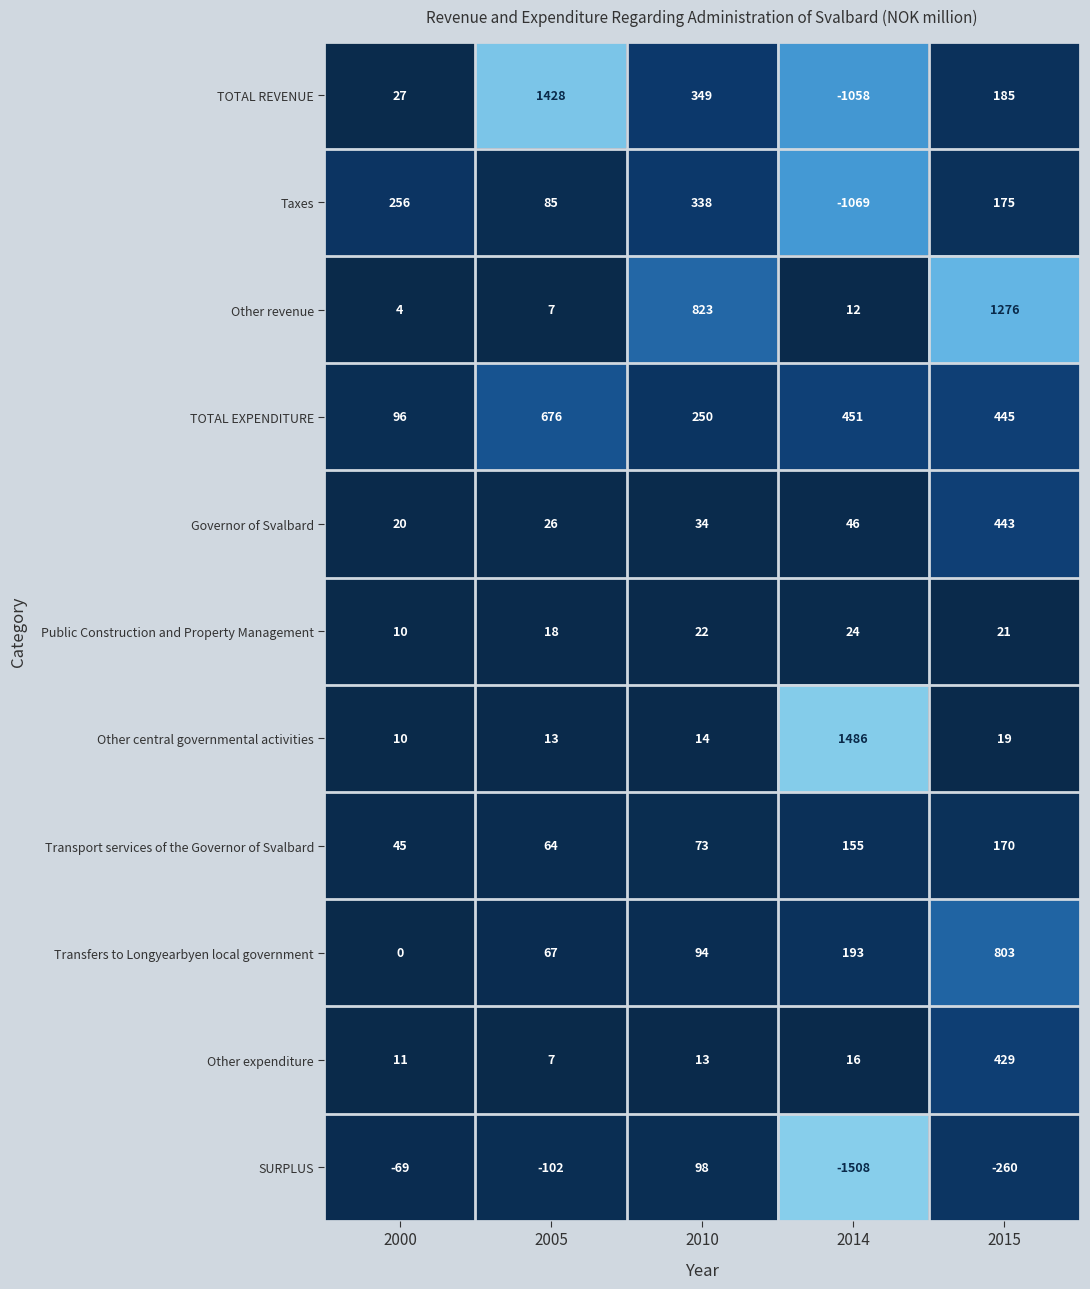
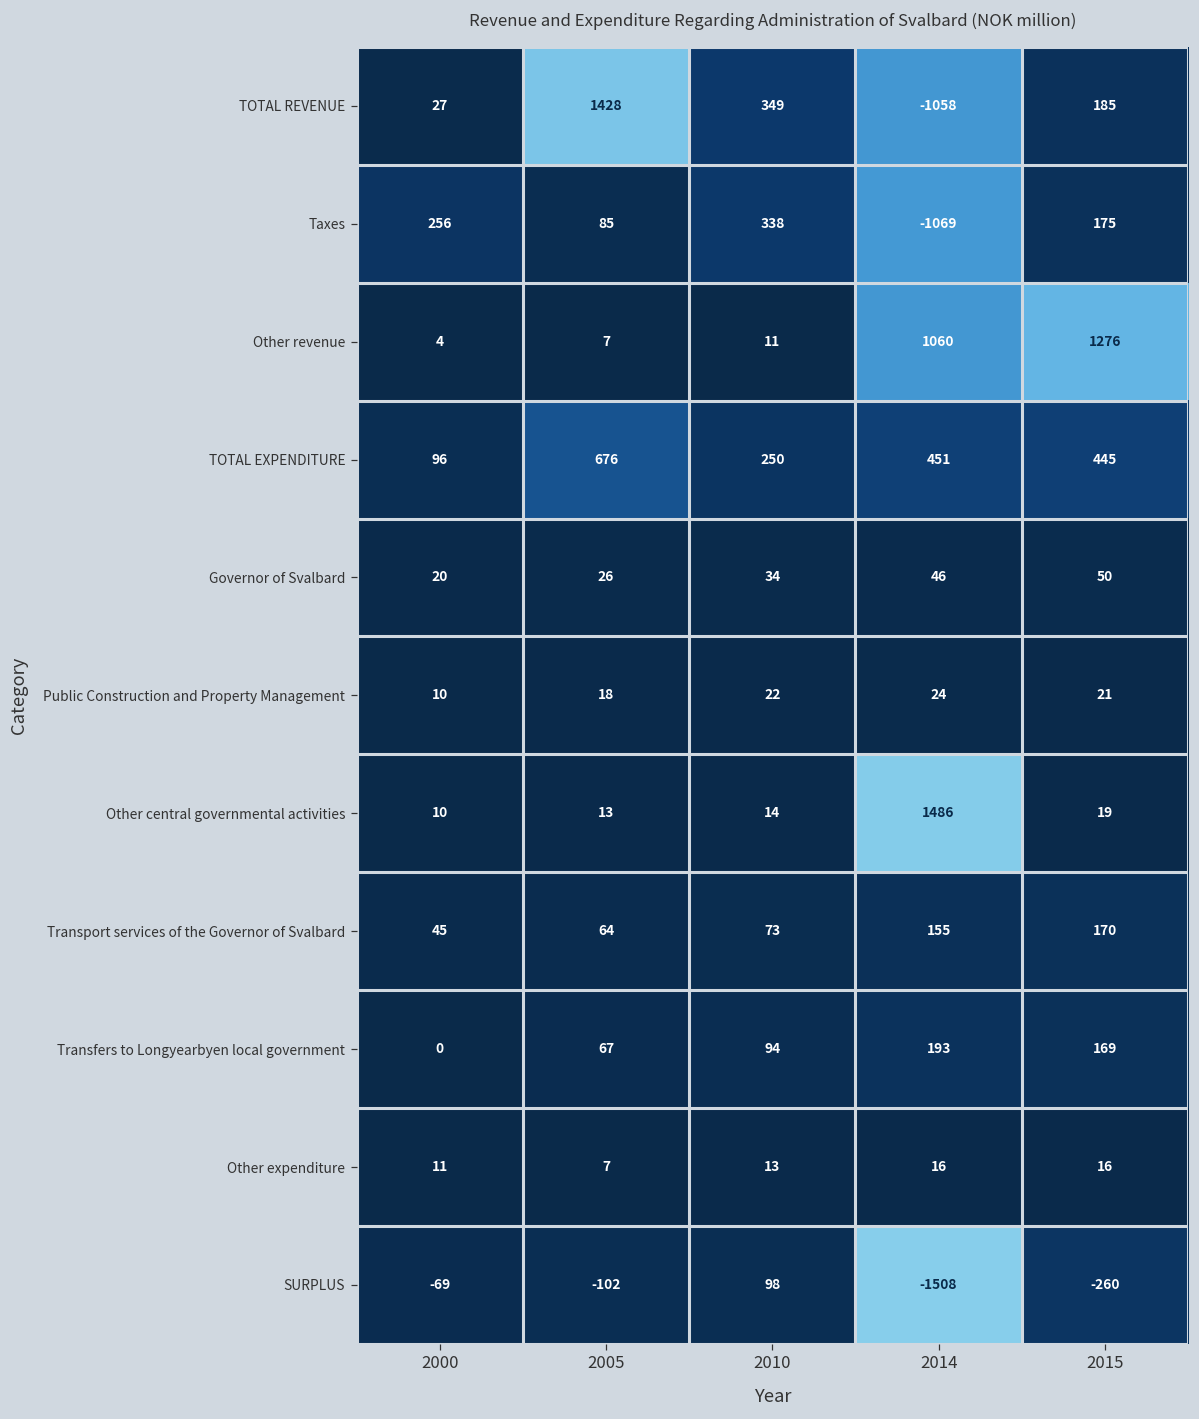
  {
    "TOTAL REVENUE": {
      "2000": 27,
      "2005": 1428,
      "2010": 349,
      "2014": -1058,
      "2015": 185
    },
    "Taxes": {
      "2000": 256,
      "2005": 85,
      "2010": 338,
      "2014": -1069,
      "2015": 175
    },
    "Other revenue": {
      "2000": 4,
      "2005": 7,
-     "2010": 823,
-     "2014": 12,
+     "2010": 11,
+     "2014": 1060,
      "2015": 1276
    },
    "TOTAL EXPENDITURE": {
      "2000": 96,
      "2005": 676,
      "2010": 250,
      "2014": 451,
      "2015": 445
    },
    "Governor of Svalbard": {
      "2000": 20,
      "2005": 26,
      "2010": 34,
      "2014": 46,
-     "2015": 443
+     "2015": 50
    },
    "Public Construction and Property Management": {
      "2000": 10,
      "2005": 18,
      "2010": 22,
      "2014": 24,
      "2015": 21
    },
    "Other central governmental activities": {
      "2000": 10,
      "2005": 13,
      "2010": 14,
      "2014": 1486,
      "2015": 19
    },
    "Transport services of the Governor of Svalbard": {
      "2000": 45,
      "2005": 64,
      "2010": 73,
      "2014": 155,
      "2015": 170
    },
    "Transfers to Longyearbyen local government": {
      "2000": 0,
      "2005": 67,
      "2010": 94,
      "2014": 193,
-     "2015": 803
+     "2015": 169
    },
    "Other expenditure": {
      "2000": 11,
      "2005": 7,
      "2010": 13,
      "2014": 16,
-     "2015": 429
+     "2015": 16
    },
    "SURPLUS": {
      "2000": -69,
      "2005": -102,
      "2010": 98,
      "2014": -1508,
      "2015": -260
    }
  }
